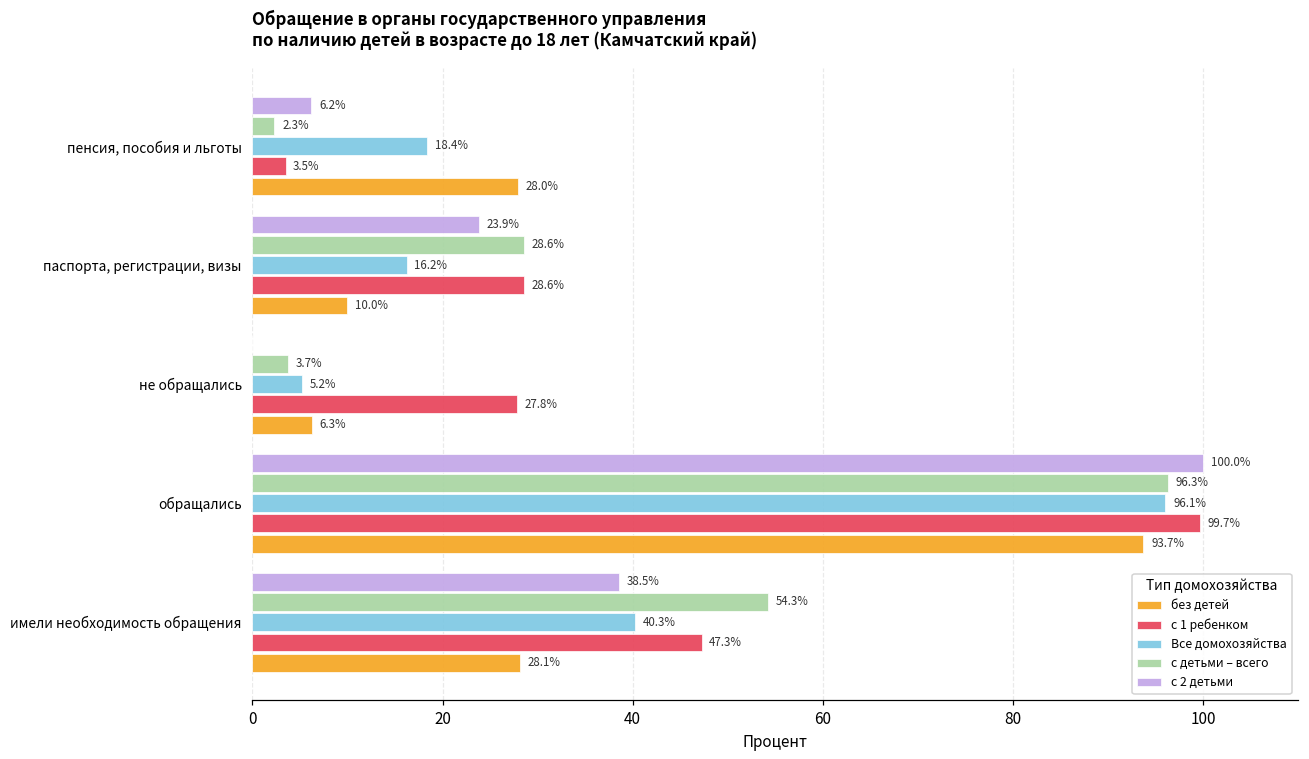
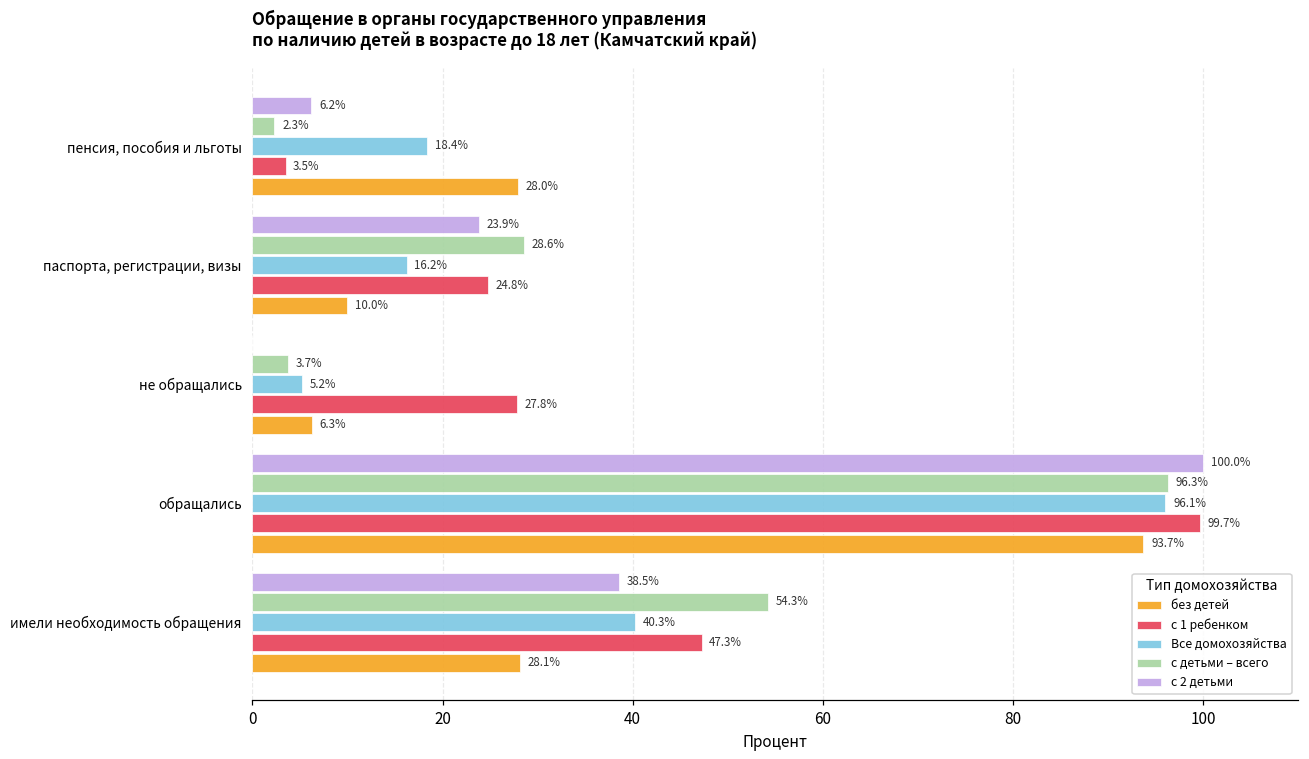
  {
    "без детей": {
      "пенсия, пособия и льготы": "28.0%",
      "паспорта, регистрации, визы": "10.0%",
      "не обращались": "6.3%",
      "обращались": "93.7%",
      "имели необходимость обращения": "28.1%"
    },
    "с 1 ребенком": {
      "пенсия, пособия и льготы": "3.5%",
-     "паспорта, регистрации, визы": "28.6%",
+     "паспорта, регистрации, визы": "24.8%",
      "не обращались": "27.8%",
      "обращались": "99.7%",
      "имели необходимость обращения": "47.3%"
    },
    "Все домохозяйства": {
      "пенсия, пособия и льготы": "18.4%",
      "паспорта, регистрации, визы": "16.2%",
      "не обращались": "5.2%",
      "обращались": "96.1%",
      "имели необходимость обращения": "40.3%"
    },
    "с детьми – всего": {
      "пенсия, пособия и льготы": "2.3%",
      "паспорта, регистрации, визы": "28.6%",
      "не обращались": "3.7%",
      "обращались": "96.3%",
      "имели необходимость обращения": "54.3%"
    },
    "с 2 детьми": {
      "пенсия, пособия и льготы": "6.2%",
      "паспорта, регистрации, визы": "23.9%",
      "обращались": "100.0%",
      "имели необходимость обращения": "38.5%"
    }
  }
